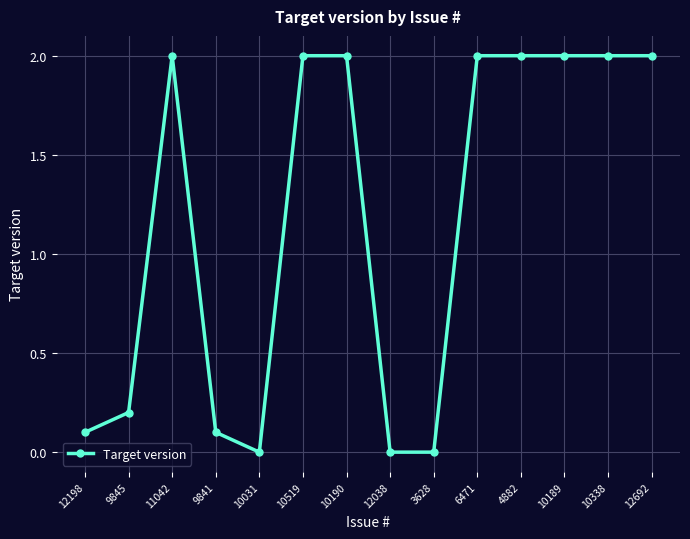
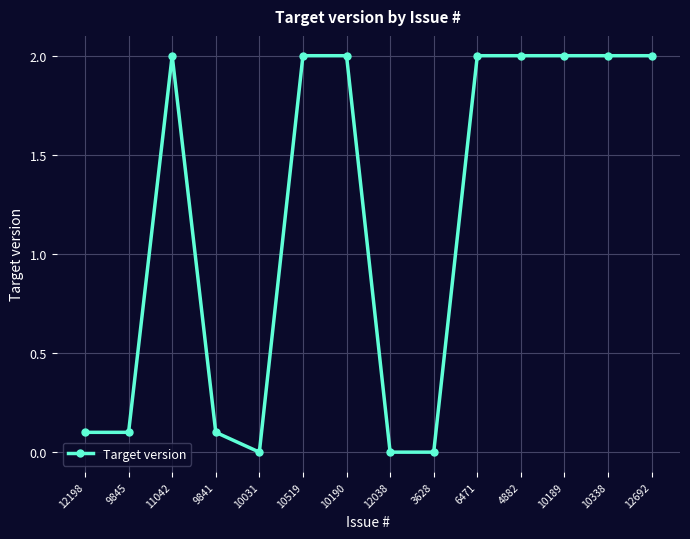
  {
    "12198": 0.1,
-   "9845": 0.2,
+   "9845": 0.1,
    "11042": 2.0,
    "9841": 0.1,
    "10031": 0.0,
    "10519": 2.0,
    "10190": 2.0,
    "12038": 0.0,
    "3628": 0.0,
    "6471": 2.0,
    "4882": 2.0,
    "10189": 2.0,
    "10338": 2.0,
    "12692": 2.0
  }
